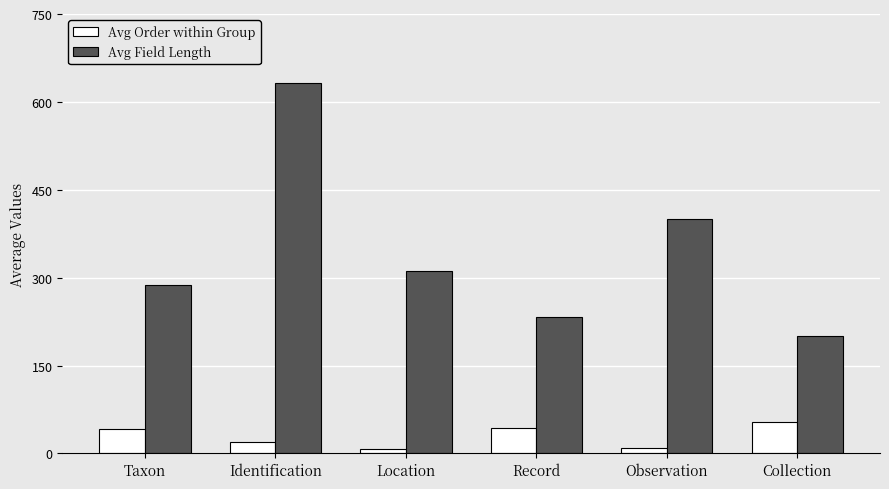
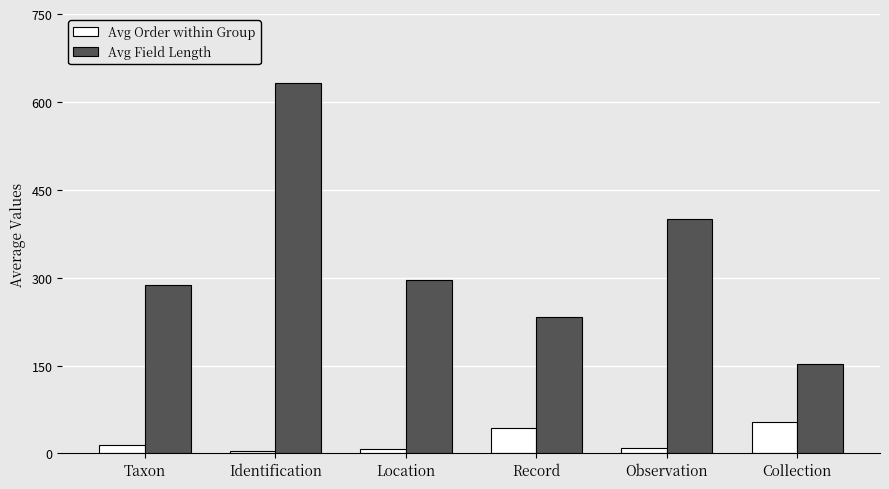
  {
    "Avg Order within Group": {
-     "Taxon": 40,
-     "Identification": 20,
+     "Taxon": 10,
+     "Identification": 0,
      "Location": 10,
      "Record": 40,
      "Observation": 10,
      "Collection": 50
    },
    "Avg Field Length": {
      "Taxon": 290,
      "Identification": 630,
-     "Location": 310,
+     "Location": 300,
      "Record": 230,
      "Observation": 400,
-     "Collection": 200
+     "Collection": 150
    }
  }
